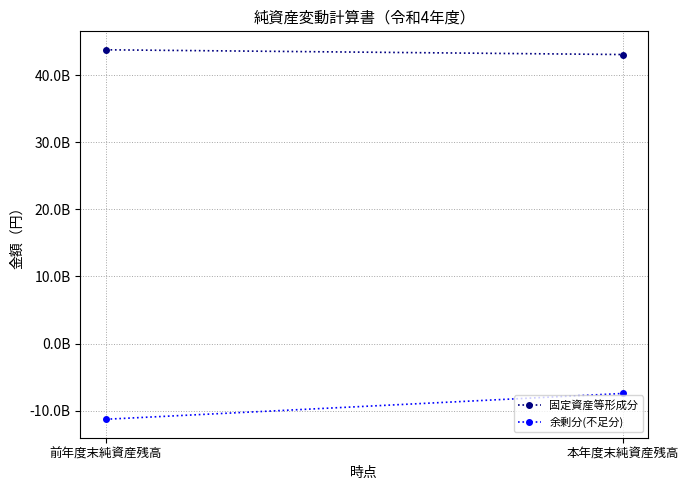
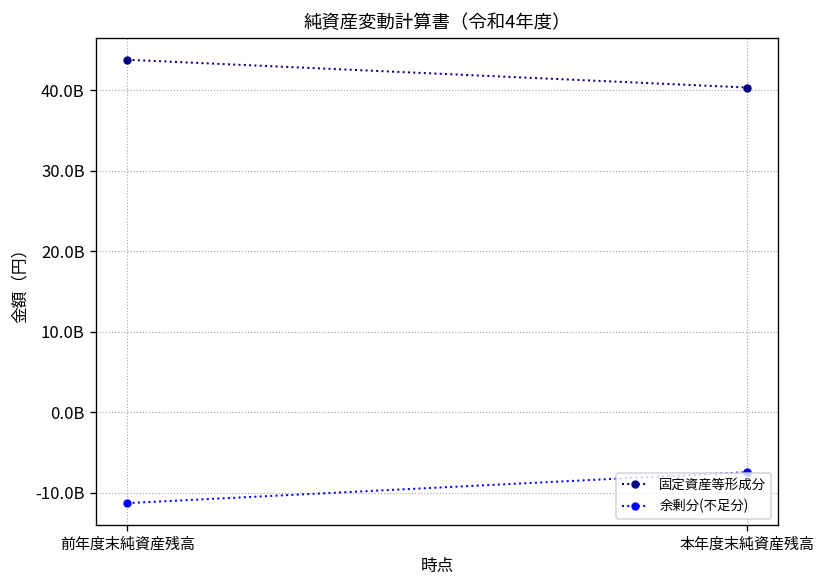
  {
    "固定資産等形成分": {
      "前年度末純資産残高": 44000000000,
-     "本年度末純資産残高": 43000000000
+     "本年度末純資産残高": 40000000000
    },
    "余剰分(不足分)": {
      "前年度末純資産残高": -11000000000,
      "本年度末純資産残高": -7000000000
    }
  }
